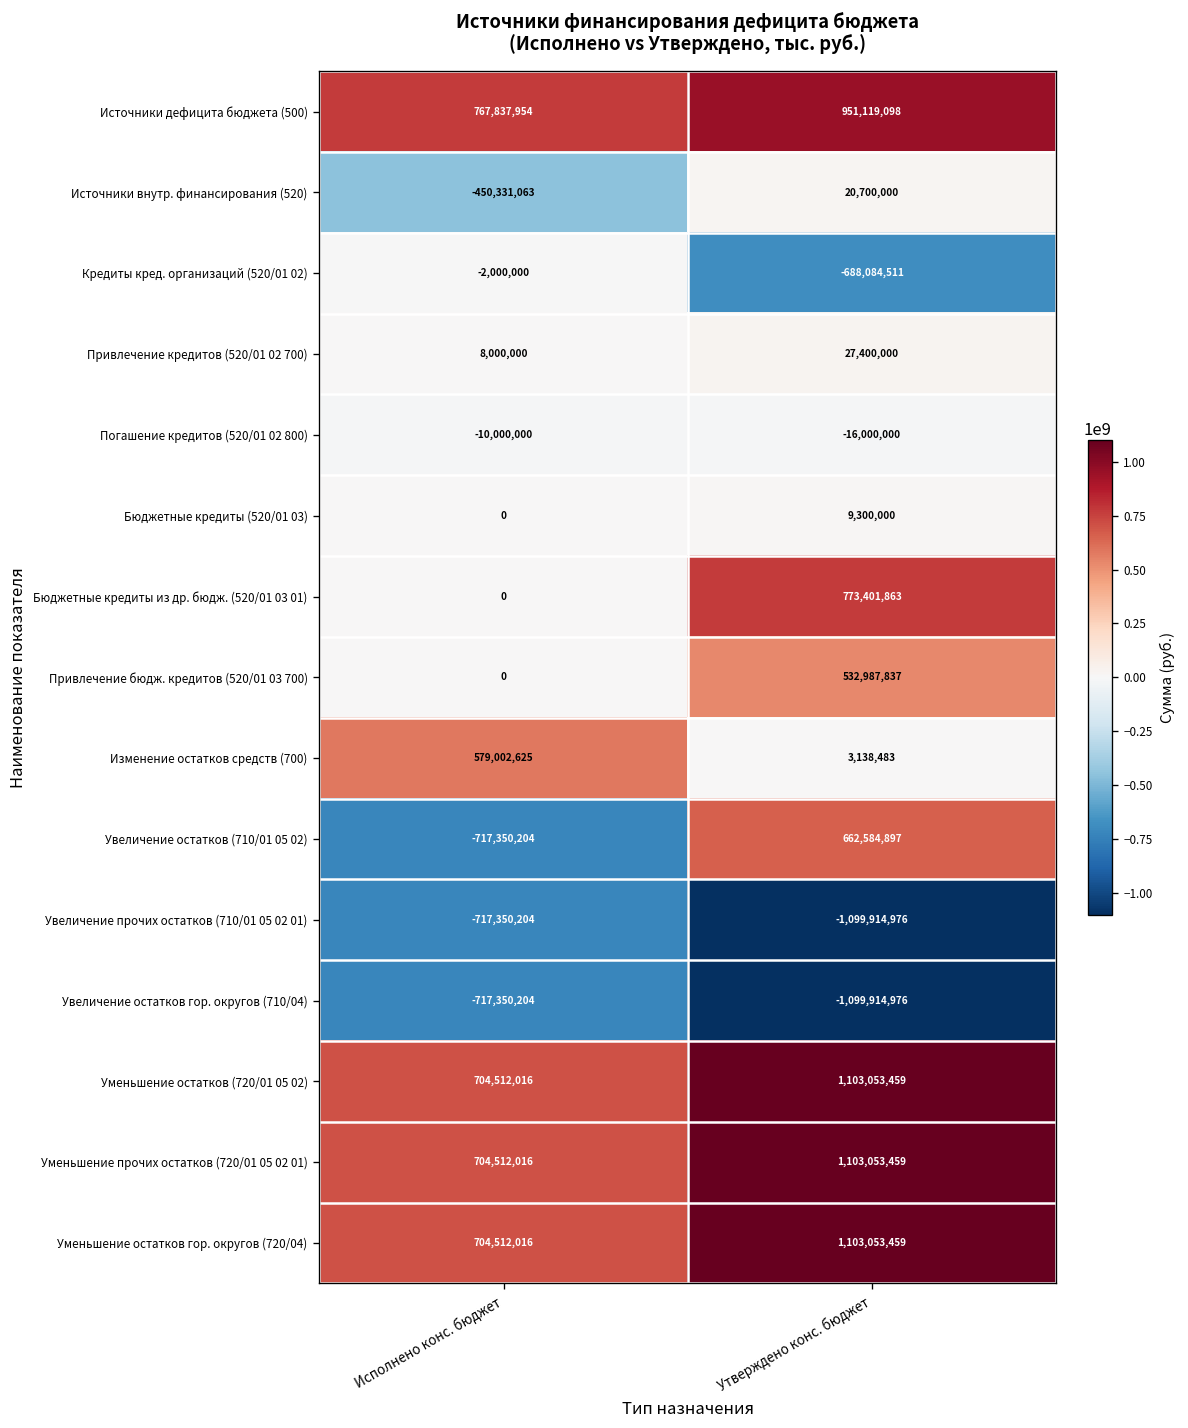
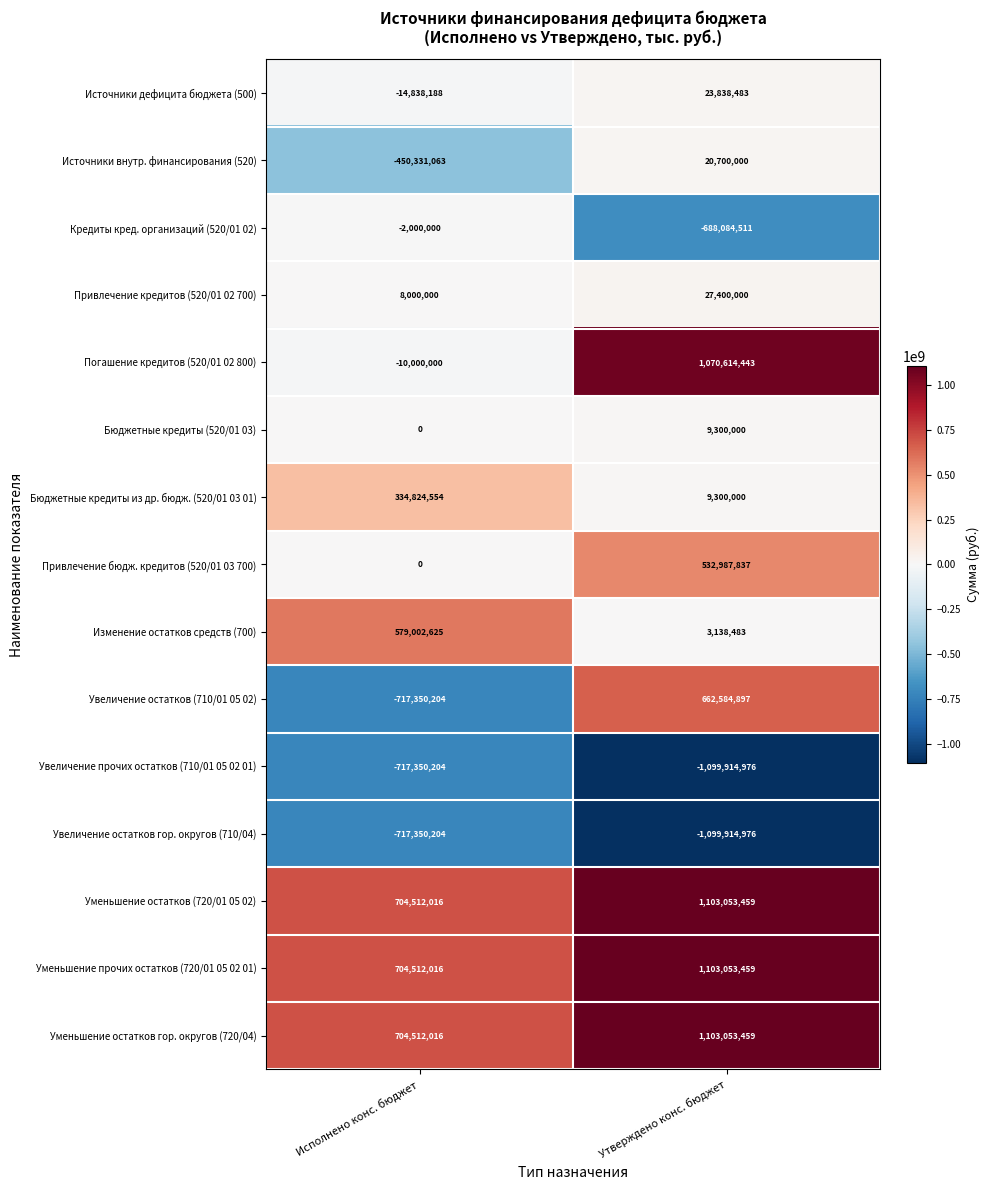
  {
    "Источники дефицита бюджета (500)": {
-     "Исполнено конс. бюджет": "767,837,954",
-     "Утверждено конс. бюджет": "951,119,098"
+     "Исполнено конс. бюджет": "-14,838,188",
+     "Утверждено конс. бюджет": "23,838,483"
    },
    "Источники внутр. финансирования (520)": {
      "Исполнено конс. бюджет": "-450,331,063",
      "Утверждено конс. бюджет": "20,700,000"
    },
    "Кредиты кред. организаций (520/01 02)": {
      "Исполнено конс. бюджет": "-2,000,000",
      "Утверждено конс. бюджет": "-688,084,511"
    },
    "Привлечение кредитов (520/01 02 700)": {
      "Исполнено конс. бюджет": "8,000,000",
      "Утверждено конс. бюджет": "27,400,000"
    },
    "Погашение кредитов (520/01 02 800)": {
      "Исполнено конс. бюджет": "-10,000,000",
-     "Утверждено конс. бюджет": "-16,000,000"
+     "Утверждено конс. бюджет": "1,070,614,443"
    },
    "Бюджетные кредиты (520/01 03)": {
      "Исполнено конс. бюджет": "0",
      "Утверждено конс. бюджет": "9,300,000"
    },
    "Бюджетные кредиты из др. бюдж. (520/01 03 01)": {
-     "Исполнено конс. бюджет": "0",
-     "Утверждено конс. бюджет": "773,401,863"
+     "Исполнено конс. бюджет": "334,824,554",
+     "Утверждено конс. бюджет": "9,300,000"
    },
    "Привлечение бюдж. кредитов (520/01 03 700)": {
      "Исполнено конс. бюджет": "0",
      "Утверждено конс. бюджет": "532,987,837"
    },
    "Изменение остатков средств (700)": {
      "Исполнено конс. бюджет": "579,002,625",
      "Утверждено конс. бюджет": "3,138,483"
    },
    "Увеличение остатков (710/01 05 02)": {
      "Исполнено конс. бюджет": "-717,350,204",
      "Утверждено конс. бюджет": "662,584,897"
    },
    "Увеличение прочих остатков (710/01 05 02 01)": {
      "Исполнено конс. бюджет": "-717,350,204",
      "Утверждено конс. бюджет": "-1,099,914,976"
    },
    "Увеличение остатков гор. округов (710/04)": {
      "Исполнено конс. бюджет": "-717,350,204",
      "Утверждено конс. бюджет": "-1,099,914,976"
    },
    "Уменьшение остатков (720/01 05 02)": {
      "Исполнено конс. бюджет": "704,512,016",
      "Утверждено конс. бюджет": "1,103,053,459"
    },
    "Уменьшение прочих остатков (720/01 05 02 01)": {
      "Исполнено конс. бюджет": "704,512,016",
      "Утверждено конс. бюджет": "1,103,053,459"
    },
    "Уменьшение остатков гор. округов (720/04)": {
      "Исполнено конс. бюджет": "704,512,016",
      "Утверждено конс. бюджет": "1,103,053,459"
    }
  }
